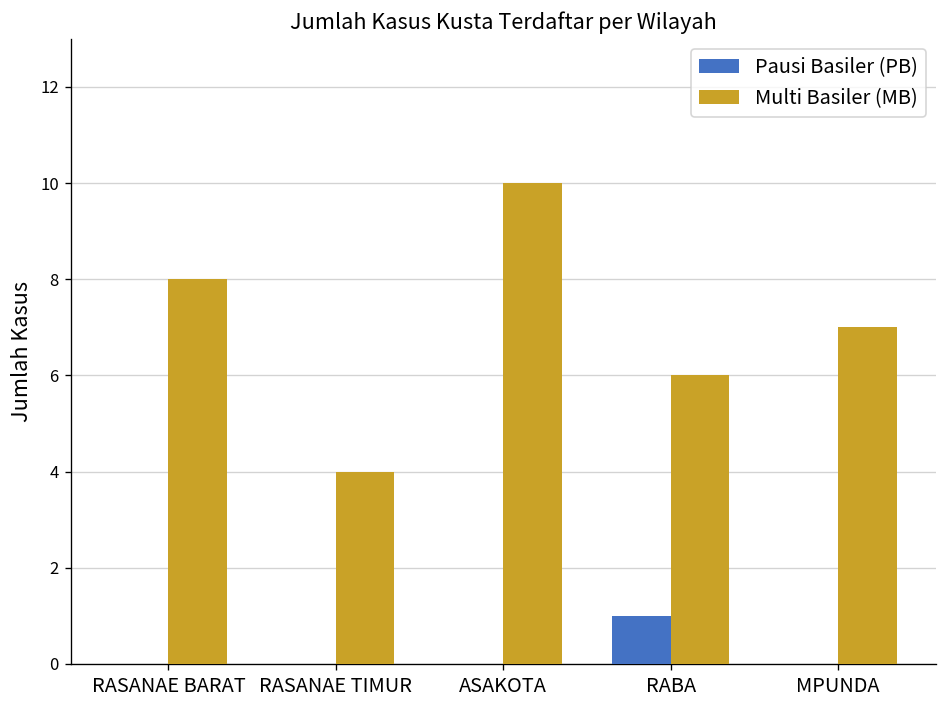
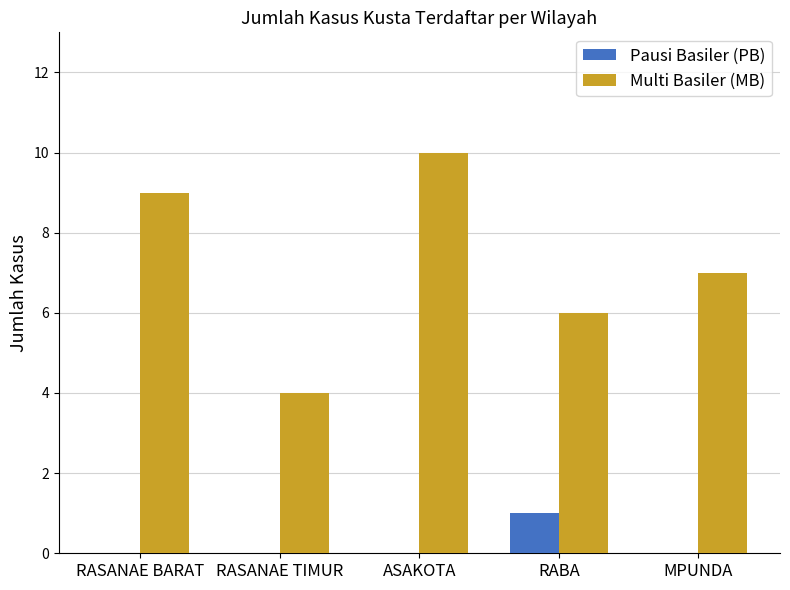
  {
    "Pausi Basiler (PB)": {
      "RASANAE BARAT": 0,
      "RASANAE TIMUR": 0,
      "ASAKOTA": 0,
      "RABA": 1,
      "MPUNDA": 0
    },
    "Multi Basiler (MB)": {
-     "RASANAE BARAT": 8,
+     "RASANAE BARAT": 9,
      "RASANAE TIMUR": 4,
      "ASAKOTA": 10,
      "RABA": 6,
      "MPUNDA": 7
    }
  }
